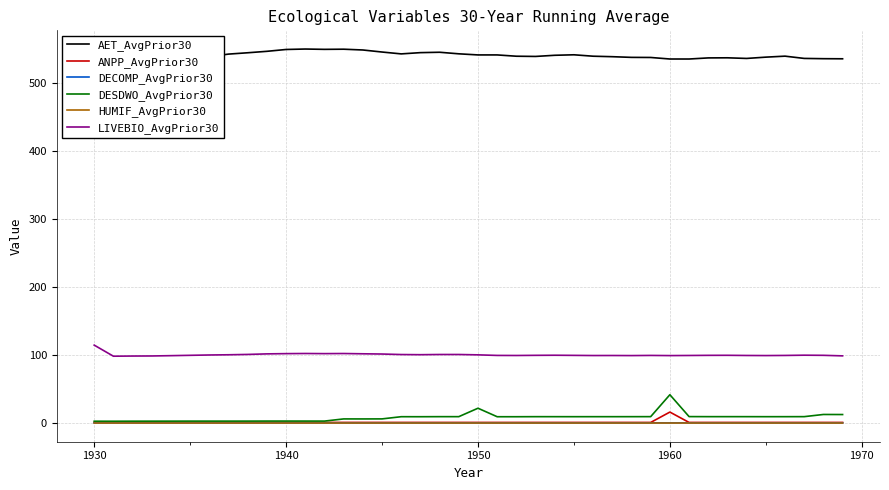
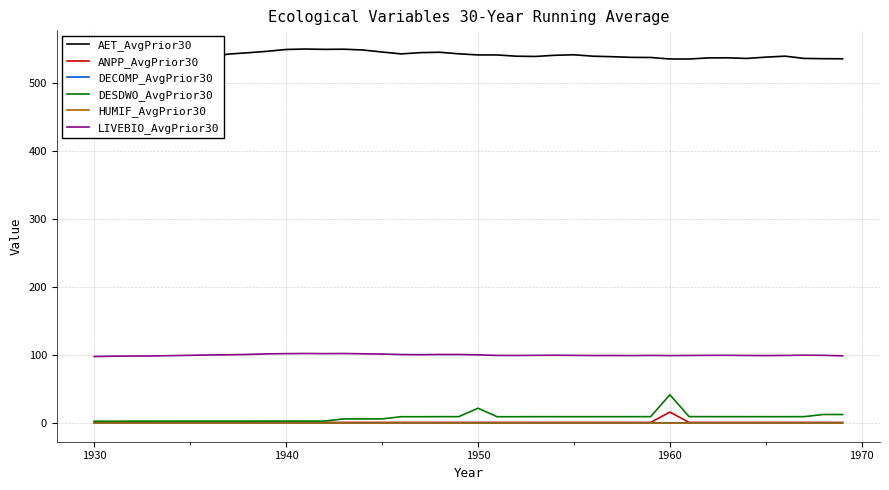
  {
    "AET_AvgPrior30": {
      "1940": 550,
      "1950": 540,
      "1960": 540
    },
    "ANPP_AvgPrior30": {
      "1960": 20
    },
    "HUMIF_AvgPrior30": {
      "1960": 0
    },
    "DESDWO_AvgPrior30": {
      "1950": 20,
      "1960": 40
    },
    "LIVEBIO_AvgPrior30": {
-     "1930": 110,
+     "1930": 100,
      "1940": 100,
      "1950": 100,
      "1960": 100
    }
  }
